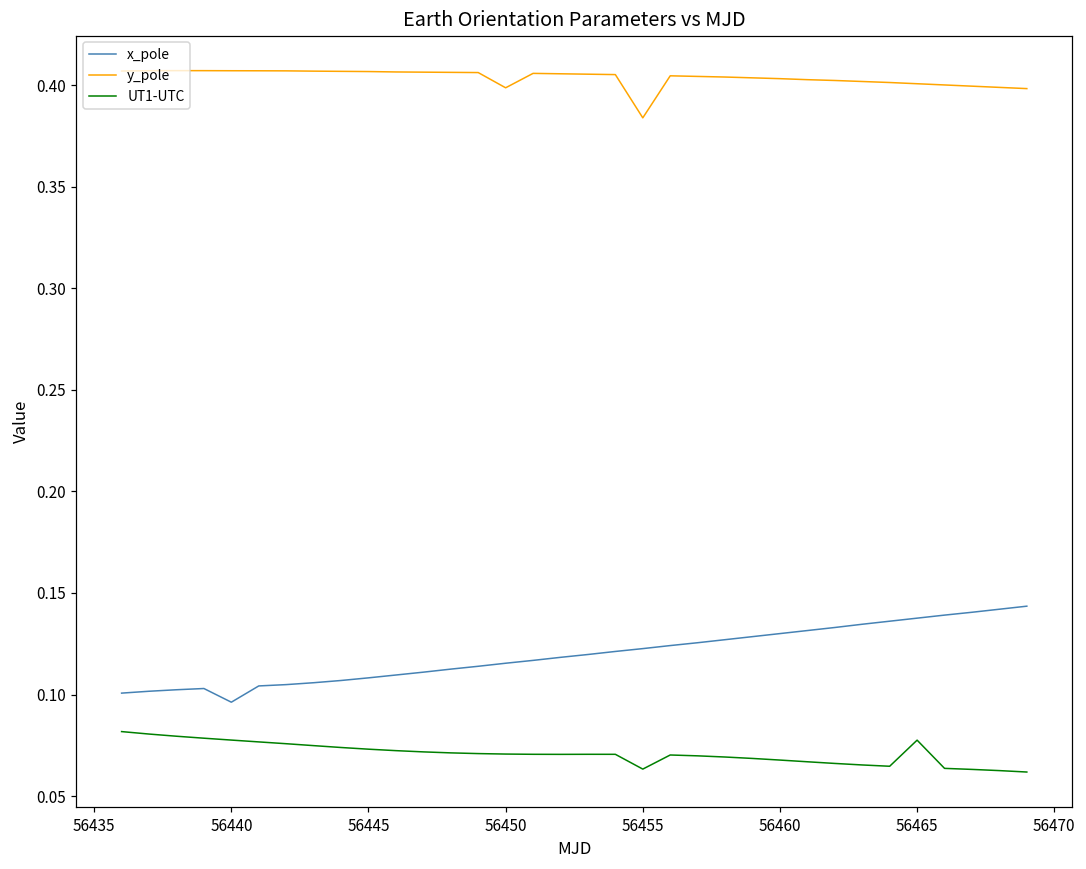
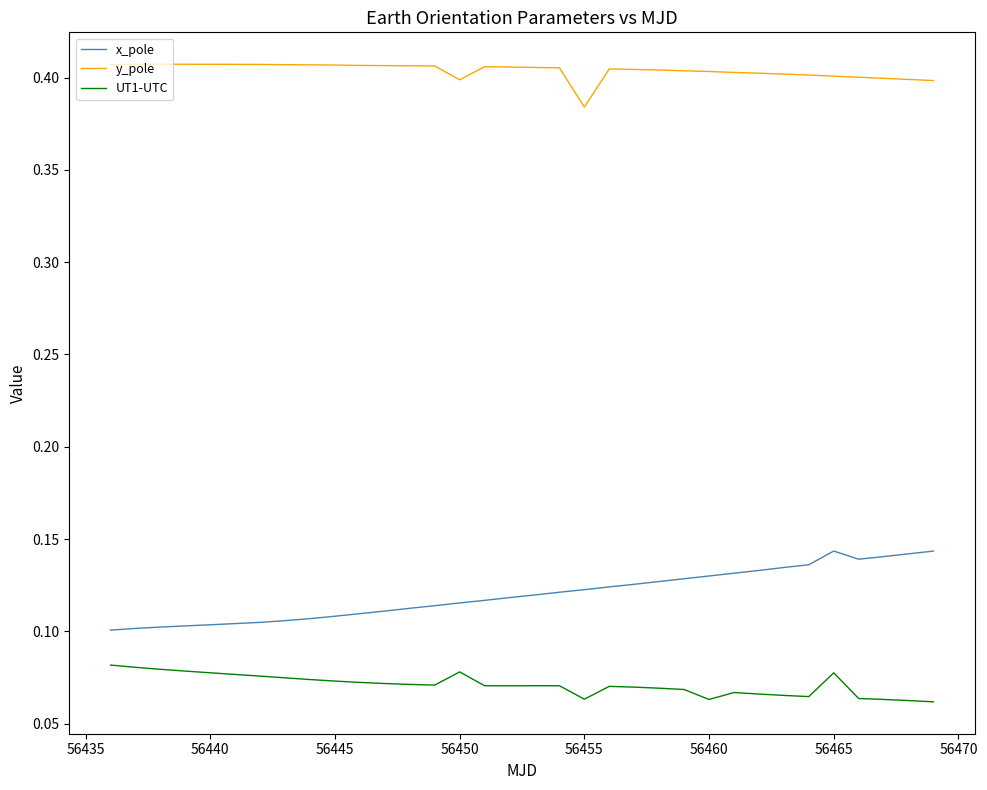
  {
    "x_pole": {
-     "56440": 0.096,
+     "56440": 0.104,
      "56445": 0.108,
      "56450": 0.115,
      "56455": 0.123,
      "56460": 0.130,
-     "56465": 0.138
+     "56465": 0.144
    },
    "y_pole": {
      "56440": 0.407,
      "56445": 0.407,
      "56450": 0.399,
      "56455": 0.384,
      "56460": 0.403,
      "56465": 0.401
    },
    "UT1-UTC": {
      "56440": 0.078,
      "56445": 0.073,
-     "56450": 0.071,
+     "56450": 0.078,
      "56455": 0.063,
-     "56460": 0.068,
+     "56460": 0.063,
      "56465": 0.078
    }
  }
